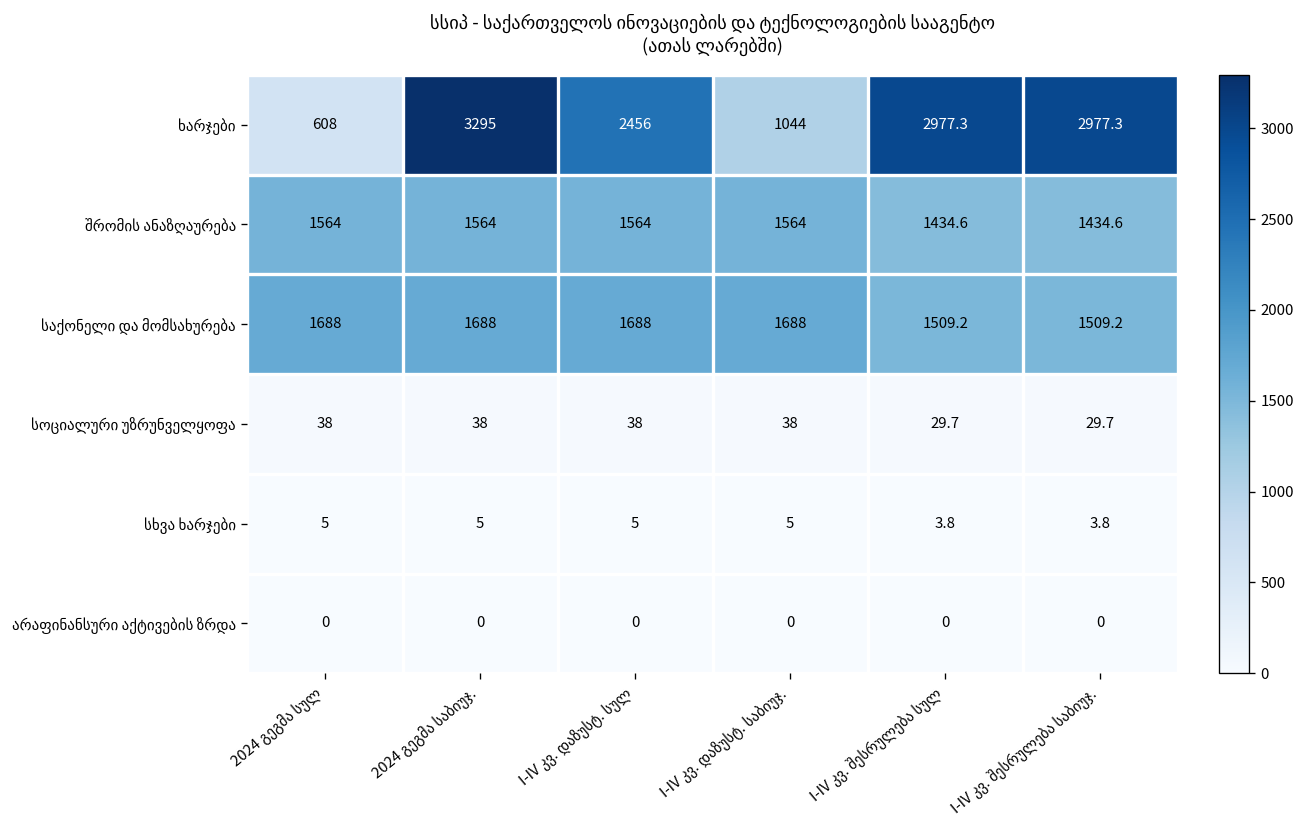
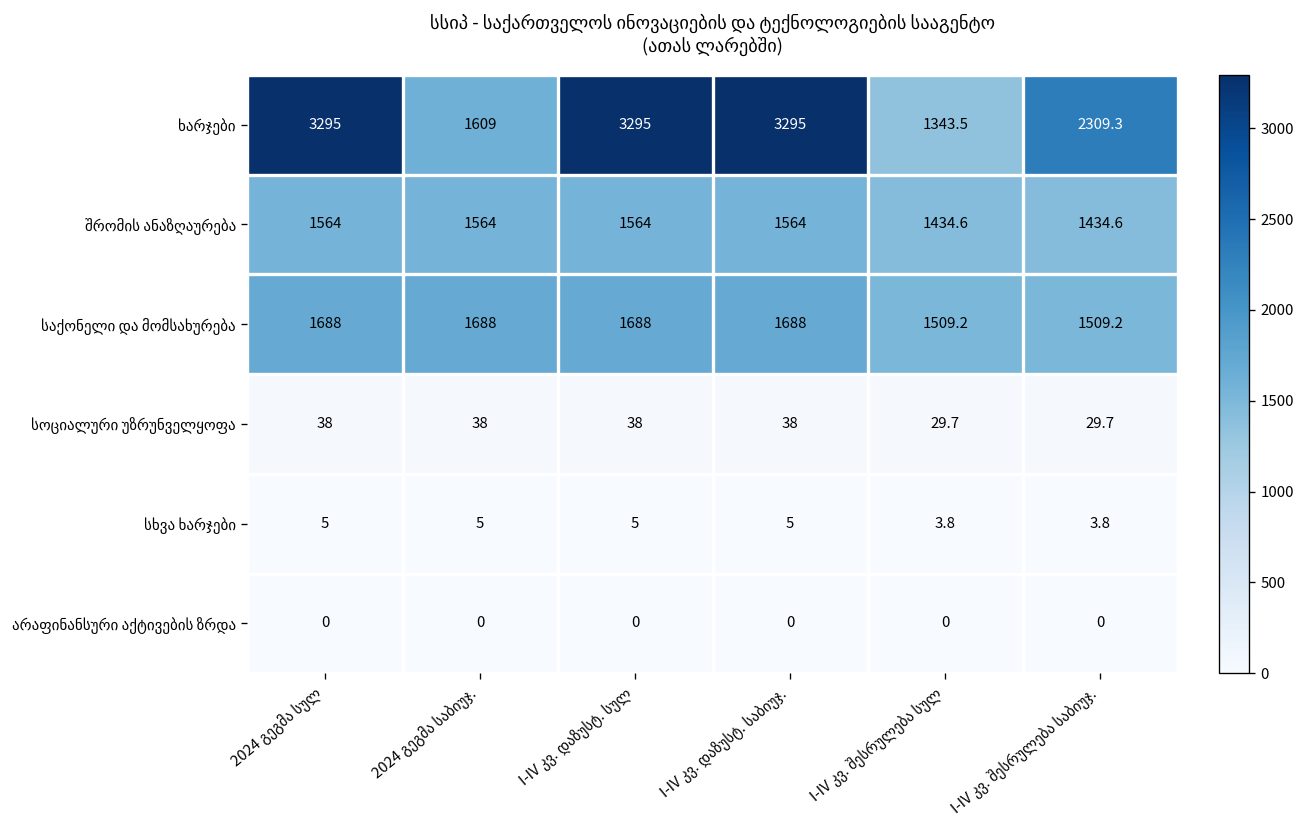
  {
    "ხარჯები": {
-     "2024 გეგმა სულ": 608,
-     "2024 გეგმა საბიუჯ.": 3295,
-     "I-IV კვ. დაზუსტ. სულ": 2456,
-     "I-IV კვ. დაზუსტ. საბიუჯ.": 1044,
-     "I-IV კვ. შესრულება სულ": 2977.3,
-     "I-IV კვ. შესრულება საბიუჯ.": 2977.3
+     "2024 გეგმა სულ": 3295,
+     "2024 გეგმა საბიუჯ.": 1609,
+     "I-IV კვ. დაზუსტ. სულ": 3295,
+     "I-IV კვ. დაზუსტ. საბიუჯ.": 3295,
+     "I-IV კვ. შესრულება სულ": 1343.5,
+     "I-IV კვ. შესრულება საბიუჯ.": 2309.3
    },
    "შრომის ანაზღაურება": {
      "2024 გეგმა სულ": 1564,
      "2024 გეგმა საბიუჯ.": 1564,
      "I-IV კვ. დაზუსტ. სულ": 1564,
      "I-IV კვ. დაზუსტ. საბიუჯ.": 1564,
      "I-IV კვ. შესრულება სულ": 1434.6,
      "I-IV კვ. შესრულება საბიუჯ.": 1434.6
    },
    "საქონელი და მომსახურება": {
      "2024 გეგმა სულ": 1688,
      "2024 გეგმა საბიუჯ.": 1688,
      "I-IV კვ. დაზუსტ. სულ": 1688,
      "I-IV კვ. დაზუსტ. საბიუჯ.": 1688,
      "I-IV კვ. შესრულება სულ": 1509.2,
      "I-IV კვ. შესრულება საბიუჯ.": 1509.2
    },
    "სოციალური უზრუნველყოფა": {
      "2024 გეგმა სულ": 38,
      "2024 გეგმა საბიუჯ.": 38,
      "I-IV კვ. დაზუსტ. სულ": 38,
      "I-IV კვ. დაზუსტ. საბიუჯ.": 38,
      "I-IV კვ. შესრულება სულ": 29.7,
      "I-IV კვ. შესრულება საბიუჯ.": 29.7
    },
    "სხვა ხარჯები": {
      "2024 გეგმა სულ": 5,
      "2024 გეგმა საბიუჯ.": 5,
      "I-IV კვ. დაზუსტ. სულ": 5,
      "I-IV კვ. დაზუსტ. საბიუჯ.": 5,
      "I-IV კვ. შესრულება სულ": 3.8,
      "I-IV კვ. შესრულება საბიუჯ.": 3.8
    },
    "არაფინანსური აქტივების ზრდა": {
      "2024 გეგმა სულ": 0,
      "2024 გეგმა საბიუჯ.": 0,
      "I-IV კვ. დაზუსტ. სულ": 0,
      "I-IV კვ. დაზუსტ. საბიუჯ.": 0,
      "I-IV კვ. შესრულება სულ": 0,
      "I-IV კვ. შესრულება საბიუჯ.": 0
    }
  }
